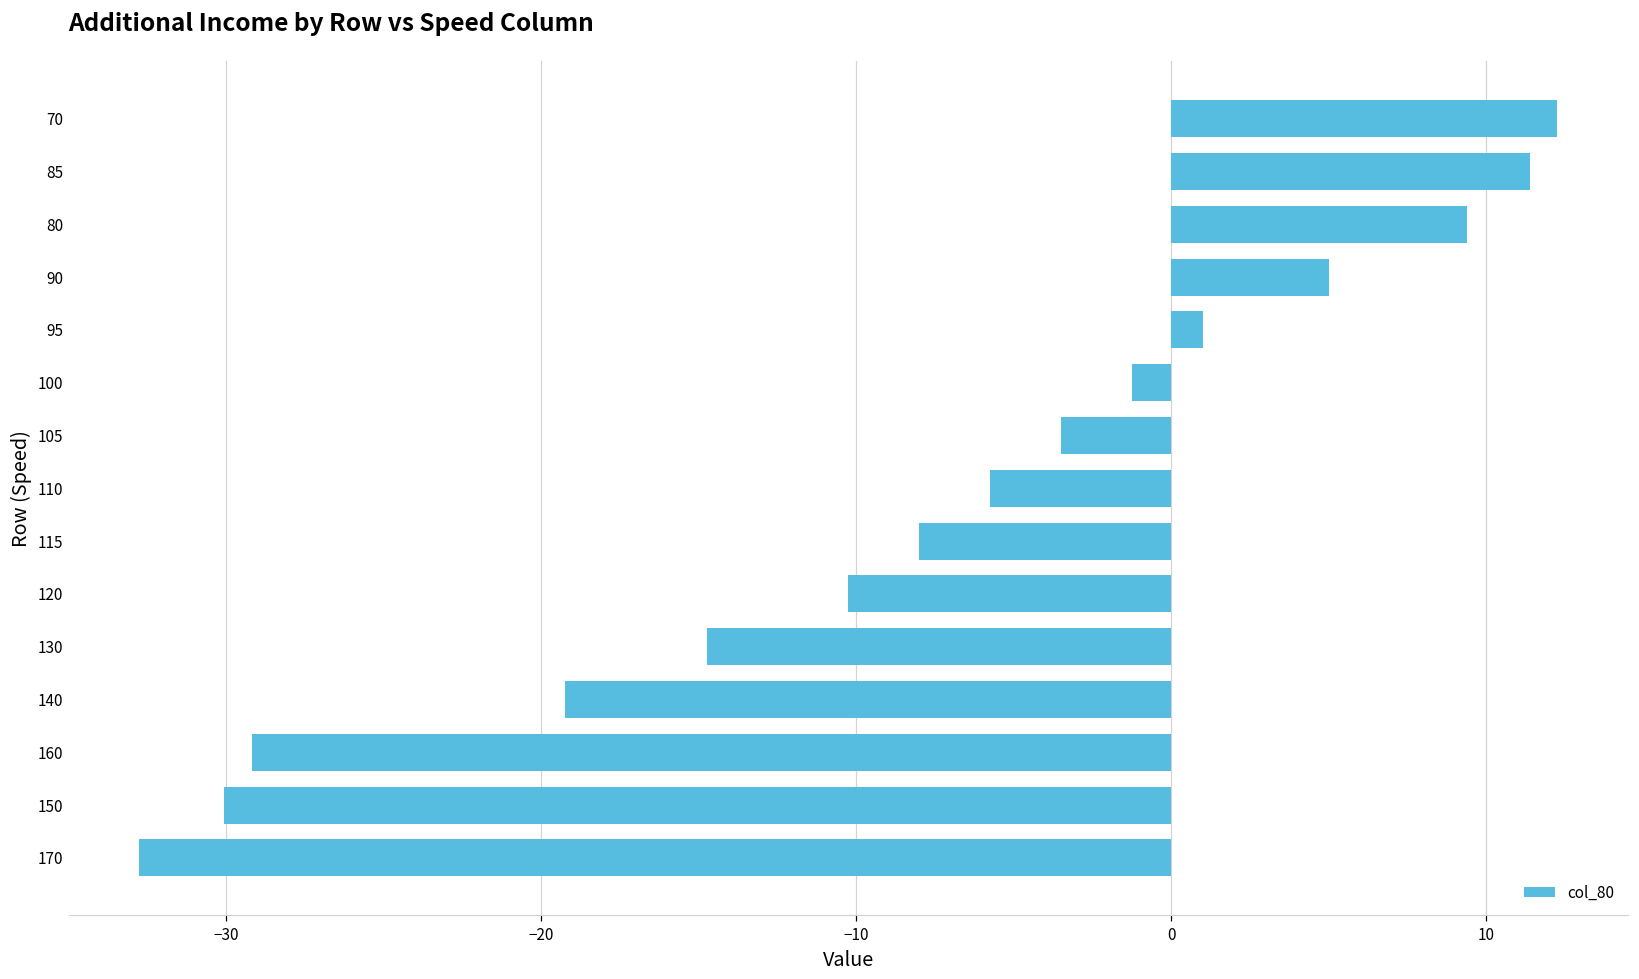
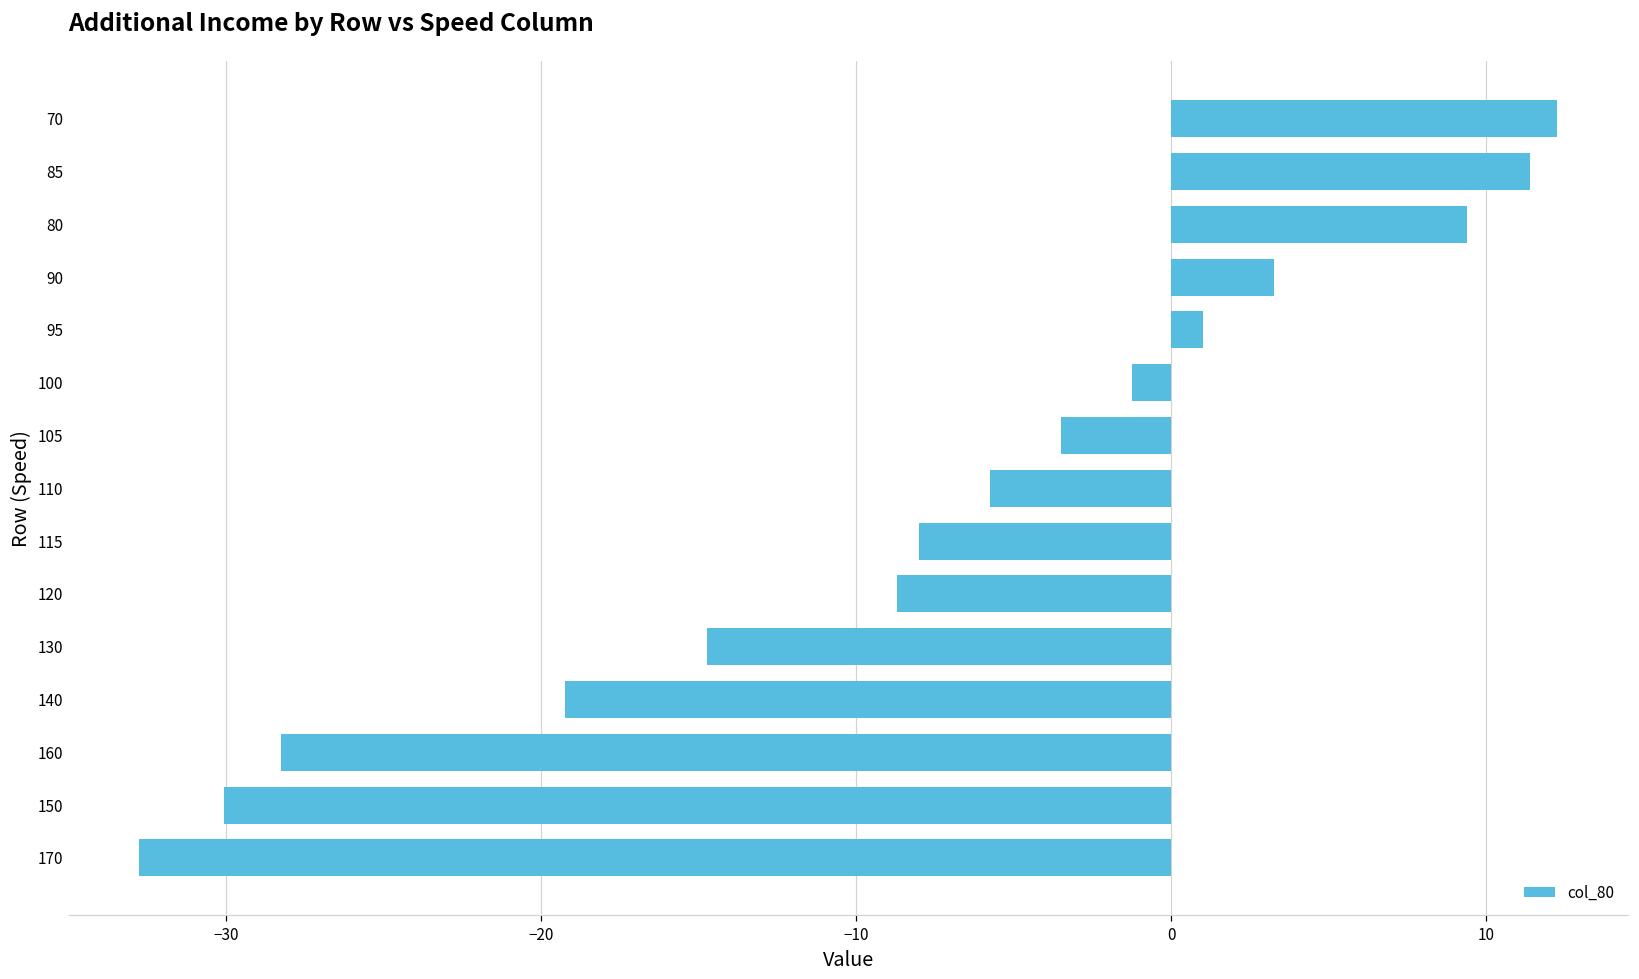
  {
    "70": 12.3,
    "85": 11.4,
    "80": 9.4,
-   "90": 5.0,
+   "90": 3.3,
    "95": 1.0,
    "100": -1.3,
    "105": -3.5,
    "110": -5.8,
    "115": -8.0,
-   "120": -10.3,
+   "120": -8.7,
    "130": -14.8,
    "140": -19.3,
-   "160": -29.2,
+   "160": -28.3,
    "150": -30.1,
    "170": -32.8
  }
